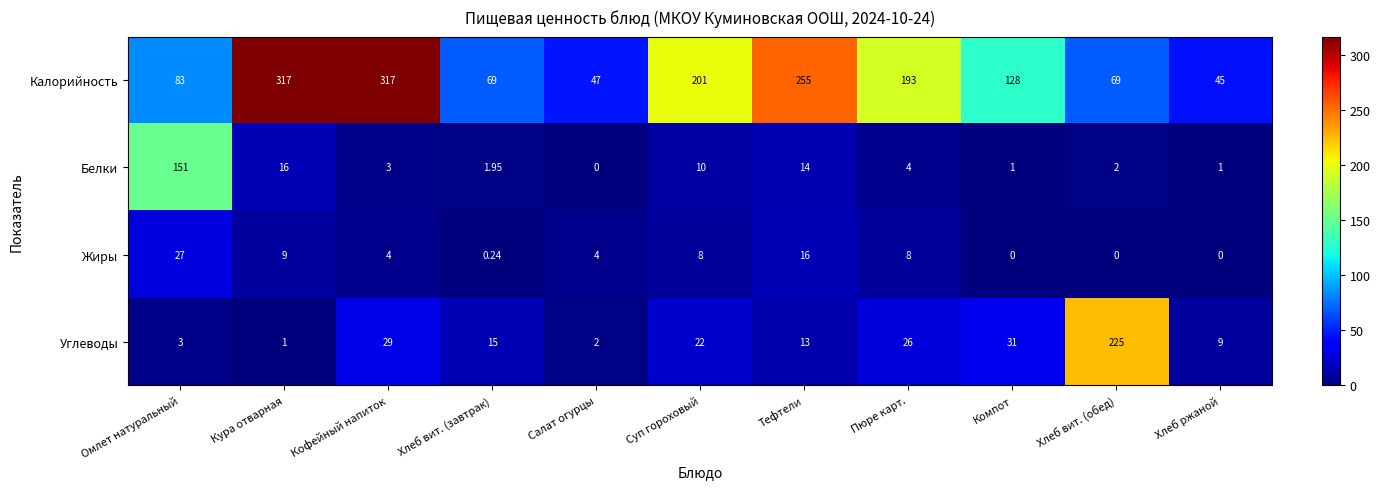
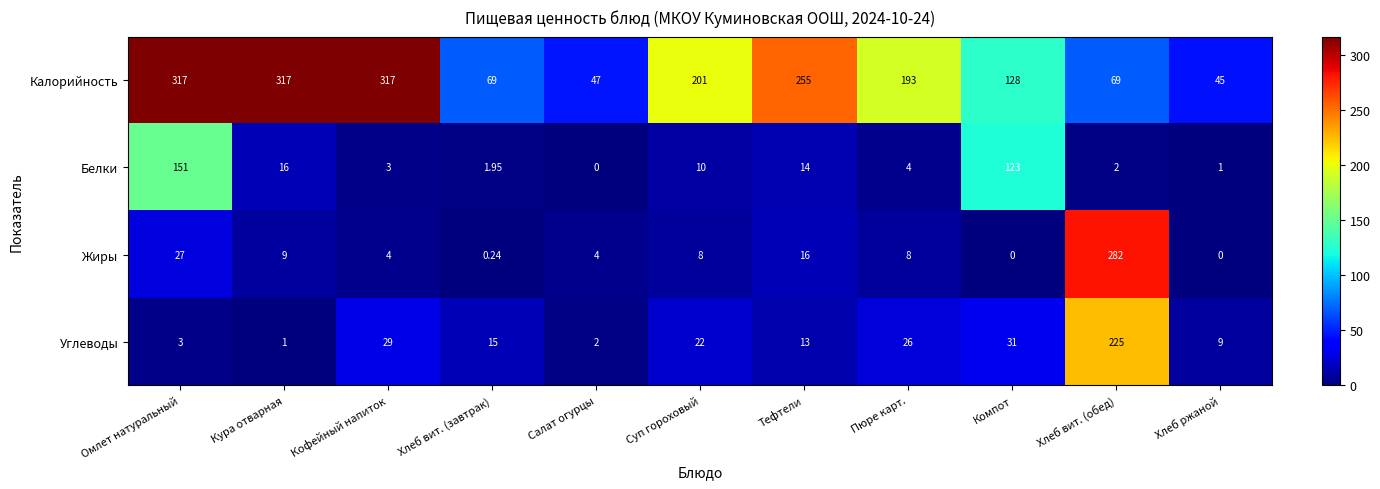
  {
    "Калорийность": {
-     "Омлет натуральный": 83,
+     "Омлет натуральный": 317,
      "Кура отварная": 317,
      "Кофейный напиток": 317,
      "Хлеб вит. (завтрак)": 69,
      "Салат огурцы": 47,
      "Суп гороховый": 201,
      "Тефтели": 255,
      "Пюре карт.": 193,
      "Компот": 128,
      "Хлеб вит. (обед)": 69,
      "Хлеб ржаной": 45
    },
    "Белки": {
      "Омлет натуральный": 151,
      "Кура отварная": 16,
      "Кофейный напиток": 3,
      "Хлеб вит. (завтрак)": 1.95,
      "Салат огурцы": 0,
      "Суп гороховый": 10,
      "Тефтели": 14,
      "Пюре карт.": 4,
-     "Компот": 1,
+     "Компот": 123,
      "Хлеб вит. (обед)": 2,
      "Хлеб ржаной": 1
    },
    "Жиры": {
      "Омлет натуральный": 27,
      "Кура отварная": 9,
      "Кофейный напиток": 4,
      "Хлеб вит. (завтрак)": 0.24,
      "Салат огурцы": 4,
      "Суп гороховый": 8,
      "Тефтели": 16,
      "Пюре карт.": 8,
      "Компот": 0,
-     "Хлеб вит. (обед)": 0,
+     "Хлеб вит. (обед)": 282,
      "Хлеб ржаной": 0
    },
    "Углеводы": {
      "Омлет натуральный": 3,
      "Кура отварная": 1,
      "Кофейный напиток": 29,
      "Хлеб вит. (завтрак)": 15,
      "Салат огурцы": 2,
      "Суп гороховый": 22,
      "Тефтели": 13,
      "Пюре карт.": 26,
      "Компот": 31,
      "Хлеб вит. (обед)": 225,
      "Хлеб ржаной": 9
    }
  }
